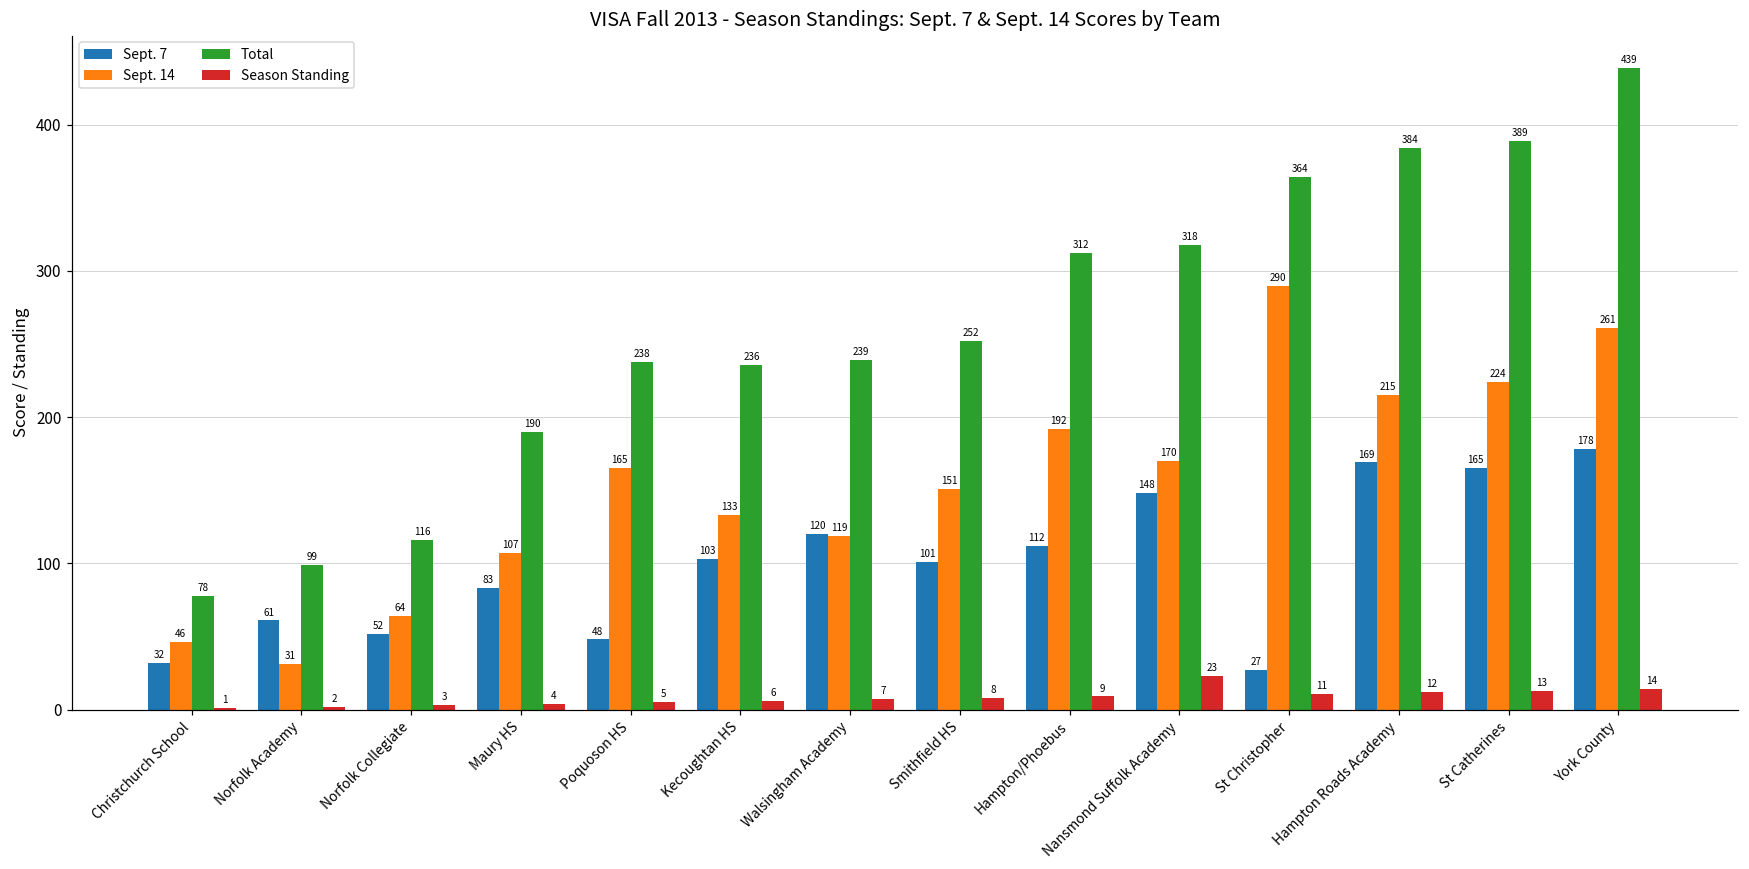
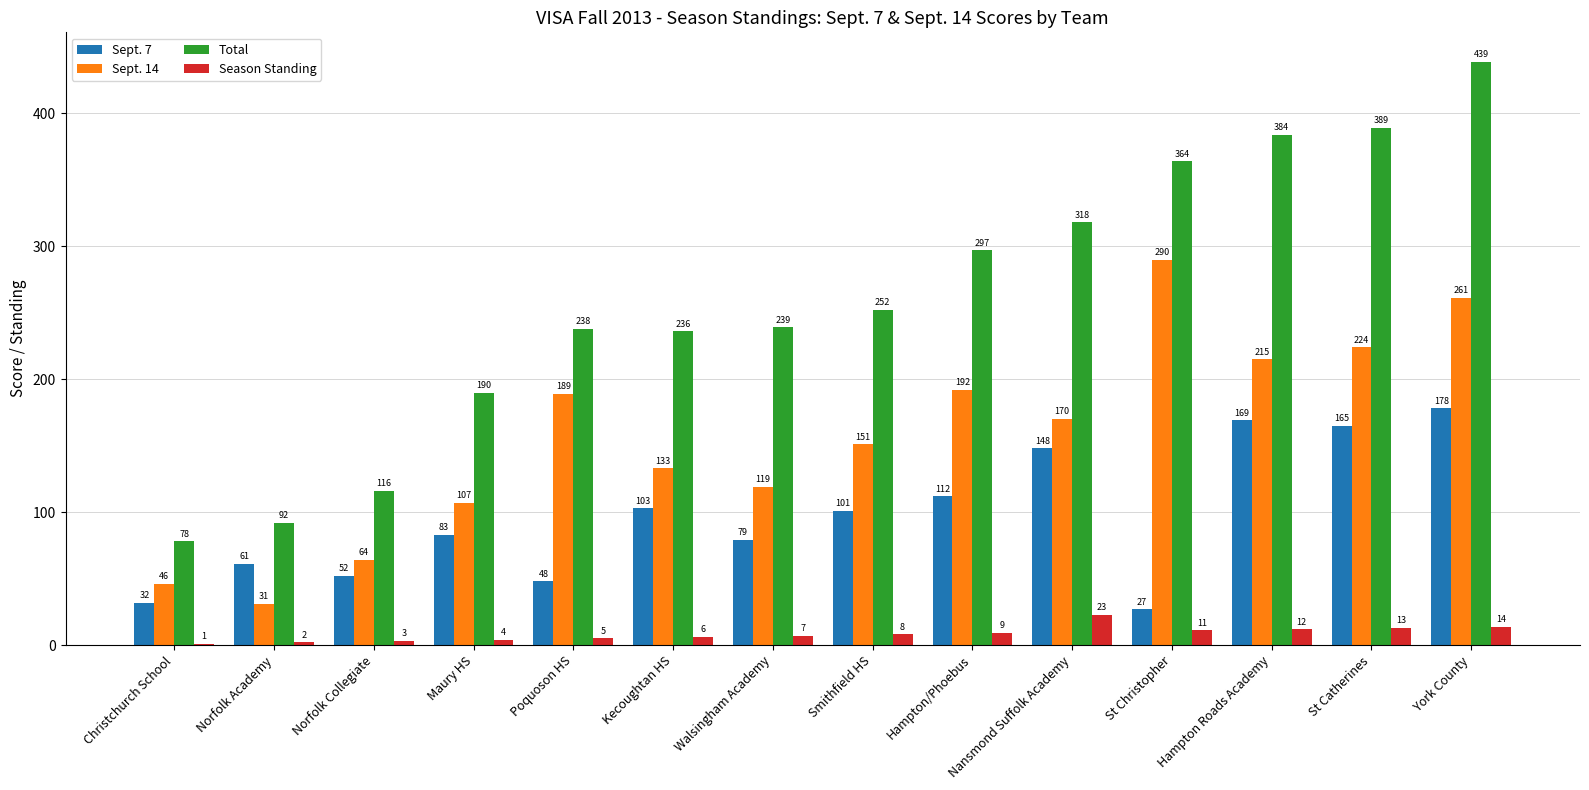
  {
    "Sept. 7": {
      "Christchurch School": 32,
      "Norfolk Academy": 61,
      "Norfolk Collegiate": 52,
      "Maury HS": 83,
      "Poquoson HS": 48,
      "Kecoughtan HS": 103,
-     "Walsingham Academy": 120,
+     "Walsingham Academy": 79,
      "Smithfield HS": 101,
      "Hampton/Phoebus": 112,
      "Nansmond Suffolk Academy": 148,
      "St Christopher": 27,
      "Hampton Roads Academy": 169,
      "St Catherines": 165,
      "York County": 178
    },
    "Sept. 14": {
      "Christchurch School": 46,
      "Norfolk Academy": 31,
      "Norfolk Collegiate": 64,
      "Maury HS": 107,
-     "Poquoson HS": 165,
+     "Poquoson HS": 189,
      "Kecoughtan HS": 133,
      "Walsingham Academy": 119,
      "Smithfield HS": 151,
      "Hampton/Phoebus": 192,
      "Nansmond Suffolk Academy": 170,
      "St Christopher": 290,
      "Hampton Roads Academy": 215,
      "St Catherines": 224,
      "York County": 261
    },
    "Total": {
      "Christchurch School": 78,
-     "Norfolk Academy": 99,
+     "Norfolk Academy": 92,
      "Norfolk Collegiate": 116,
      "Maury HS": 190,
      "Poquoson HS": 238,
      "Kecoughtan HS": 236,
      "Walsingham Academy": 239,
      "Smithfield HS": 252,
-     "Hampton/Phoebus": 312,
+     "Hampton/Phoebus": 297,
      "Nansmond Suffolk Academy": 318,
      "St Christopher": 364,
      "Hampton Roads Academy": 384,
      "St Catherines": 389,
      "York County": 439
    },
    "Season Standing": {
      "Christchurch School": 1,
      "Norfolk Academy": 2,
      "Norfolk Collegiate": 3,
      "Maury HS": 4,
      "Poquoson HS": 5,
      "Kecoughtan HS": 6,
      "Walsingham Academy": 7,
      "Smithfield HS": 8,
      "Hampton/Phoebus": 9,
      "Nansmond Suffolk Academy": 23,
      "St Christopher": 11,
      "Hampton Roads Academy": 12,
      "St Catherines": 13,
      "York County": 14
    }
  }
